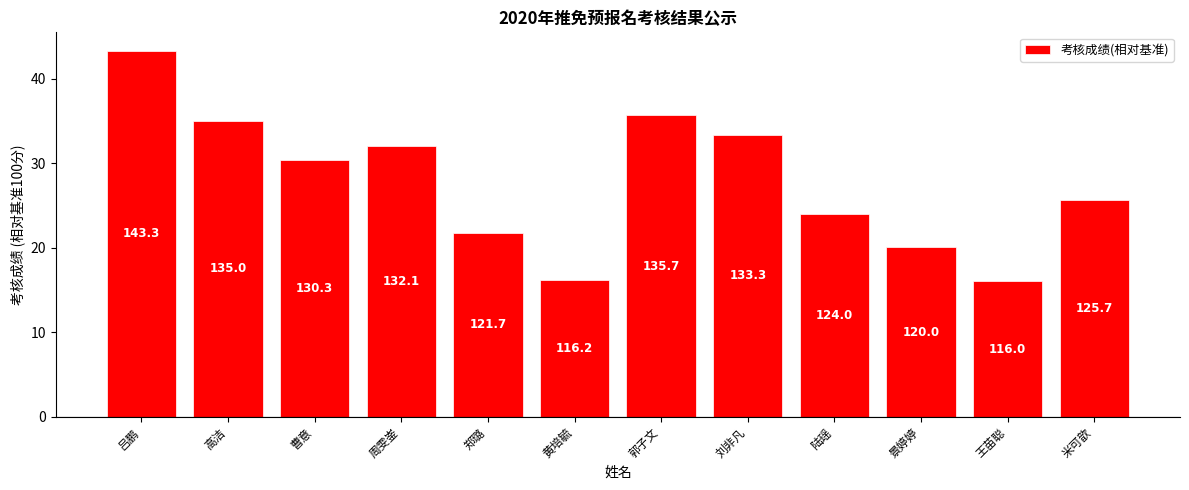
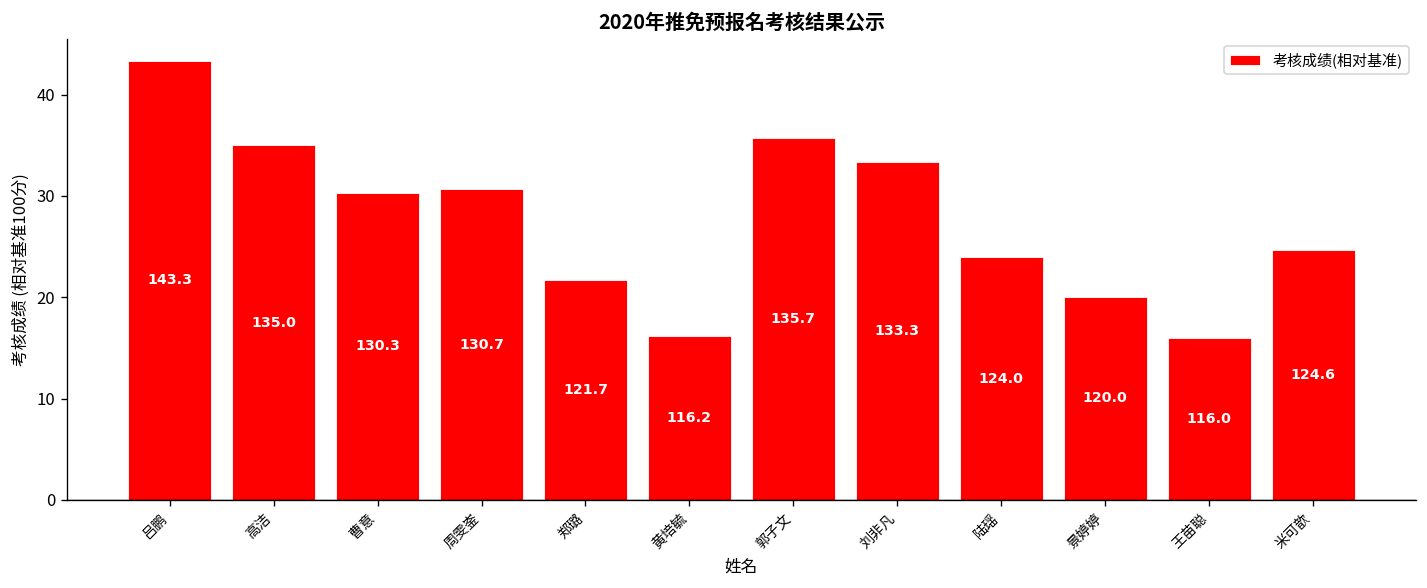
  {
-   "周雯崟": 132.1,
-   "米可歆": 125.7
+   "周雯崟": 130.7,
+   "米可歆": 124.6
  }
